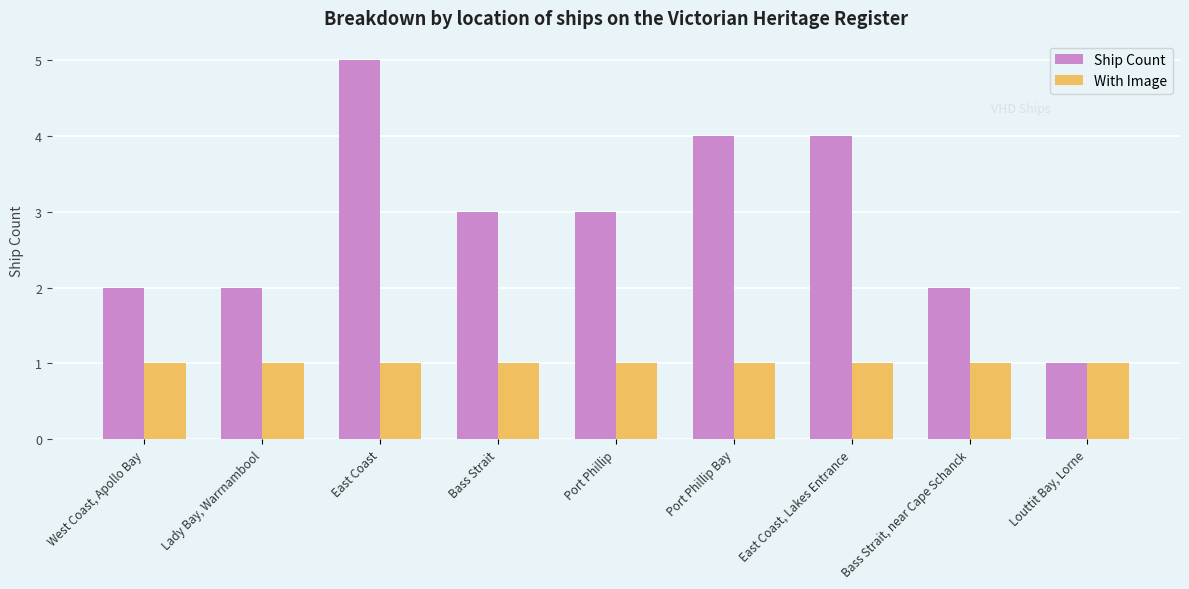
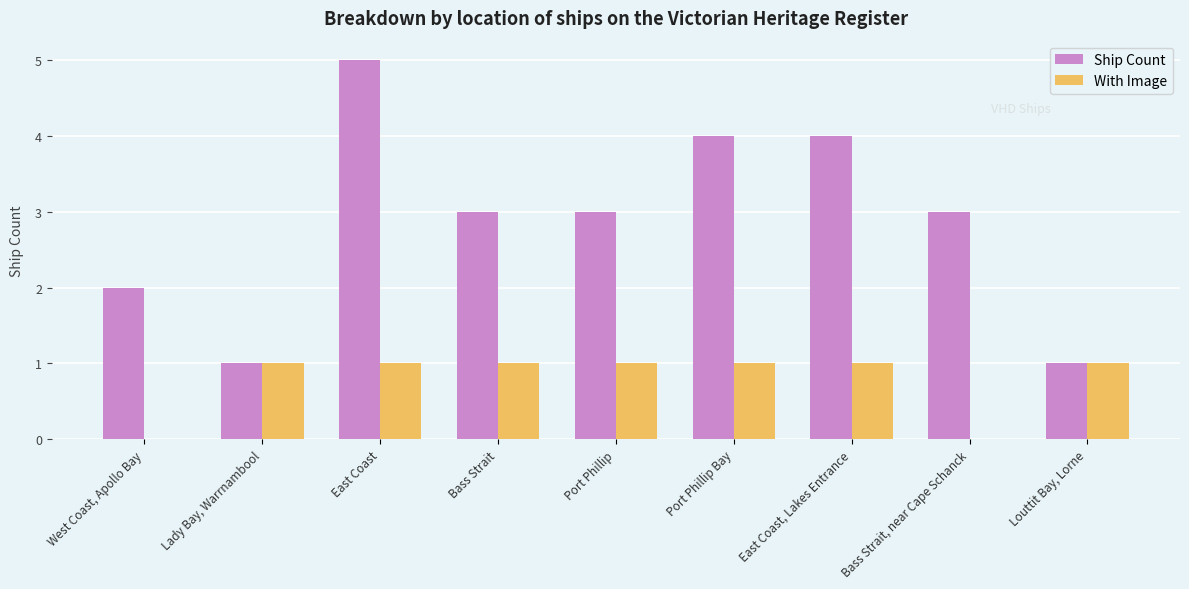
  {
    "Ship Count": {
      "West Coast, Apollo Bay": 2,
-     "Lady Bay, Warrnambool": 2,
+     "Lady Bay, Warrnambool": 1,
      "East Coast": 5,
      "Bass Strait": 3,
      "Port Phillip": 3,
      "Port Phillip Bay": 4,
      "East Coast, Lakes Entrance": 4,
-     "Bass Strait, near Cape Schanck": 2,
+     "Bass Strait, near Cape Schanck": 3,
      "Louttit Bay, Lorne": 1
    },
    "With Image": {
-     "West Coast, Apollo Bay": 1,
+     "West Coast, Apollo Bay": 0,
      "Lady Bay, Warrnambool": 1,
      "East Coast": 1,
      "Bass Strait": 1,
      "Port Phillip": 1,
      "Port Phillip Bay": 1,
      "East Coast, Lakes Entrance": 1,
-     "Bass Strait, near Cape Schanck": 1,
+     "Bass Strait, near Cape Schanck": 0,
      "Louttit Bay, Lorne": 1
    }
  }
